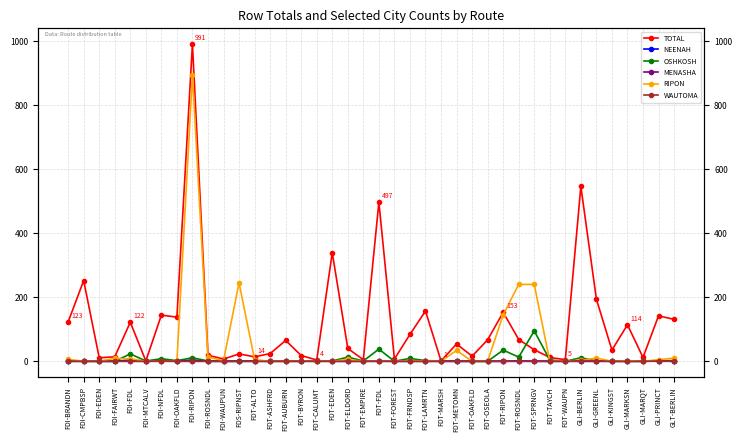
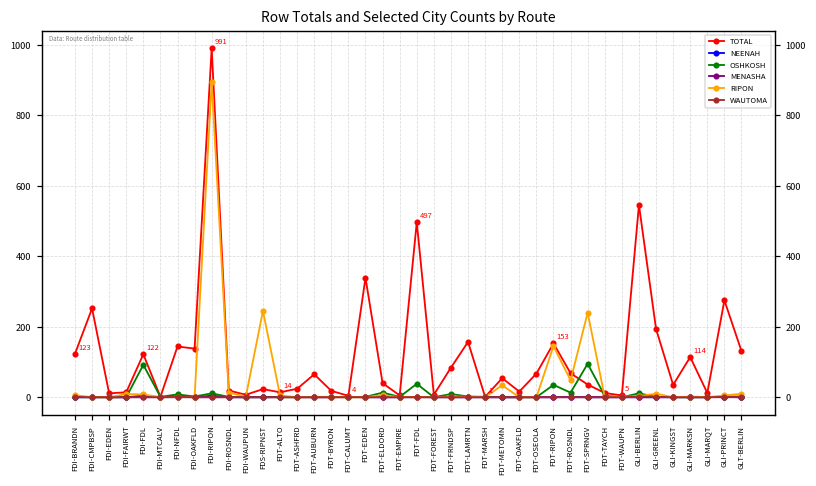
  {
    "TOTAL": {
      "FDI-CMPBSP": 250,
      "FDI-EDEN": 10,
      "FDI-NFDL": 140,
      "FDI-OAKFLD": 140,
      "FDS-RIPNST": 20,
      "FDT-ASHFRD": 20,
      "FDT-AUBURN": 70,
      "FDT-BYRON": 20,
      "FDT-EDEN": 340,
      "FDT-ELDORD": 40,
      "FDT-FRNDSP": 80,
      "FDT-LAMRTN": 160,
      "FDT-METOMN": 50,
      "FDT-OAKFLD": 20,
      "FDT-OSEOLA": 70,
      "FDT-ROSNDL": 70,
      "FDT-SPRNGV": 40,
      "GLI-BERLIN": 550,
      "GLI-GREENL": 190,
      "GLI-KINGST": 40,
      "GLI-MARQT": 10,
-     "GLI-PRINCT": 140,
+     "GLI-PRINCT": 280,
      "GLT-BERLIN": 130
    },
    "OSHKOSH": {
-     "FDI-FDL": 20,
+     "FDI-FDL": 90,
      "FDT-FDL": 40,
      "FDT-RIPON": 40,
      "FDT-ROSNDL": 10,
      "FDT-SPRNGV": 100
    },
    "RIPON": {
      "FDI-RIPON": 900,
      "FDS-RIPNST": 250,
      "FDT-METOMN": 30,
      "FDT-RIPON": 150,
-     "FDT-ROSNDL": 240,
+     "FDT-ROSNDL": 50,
      "FDT-SPRNGV": 240,
      "GLI-GREENL": 10,
      "GLT-BERLIN": 10
    }
  }
